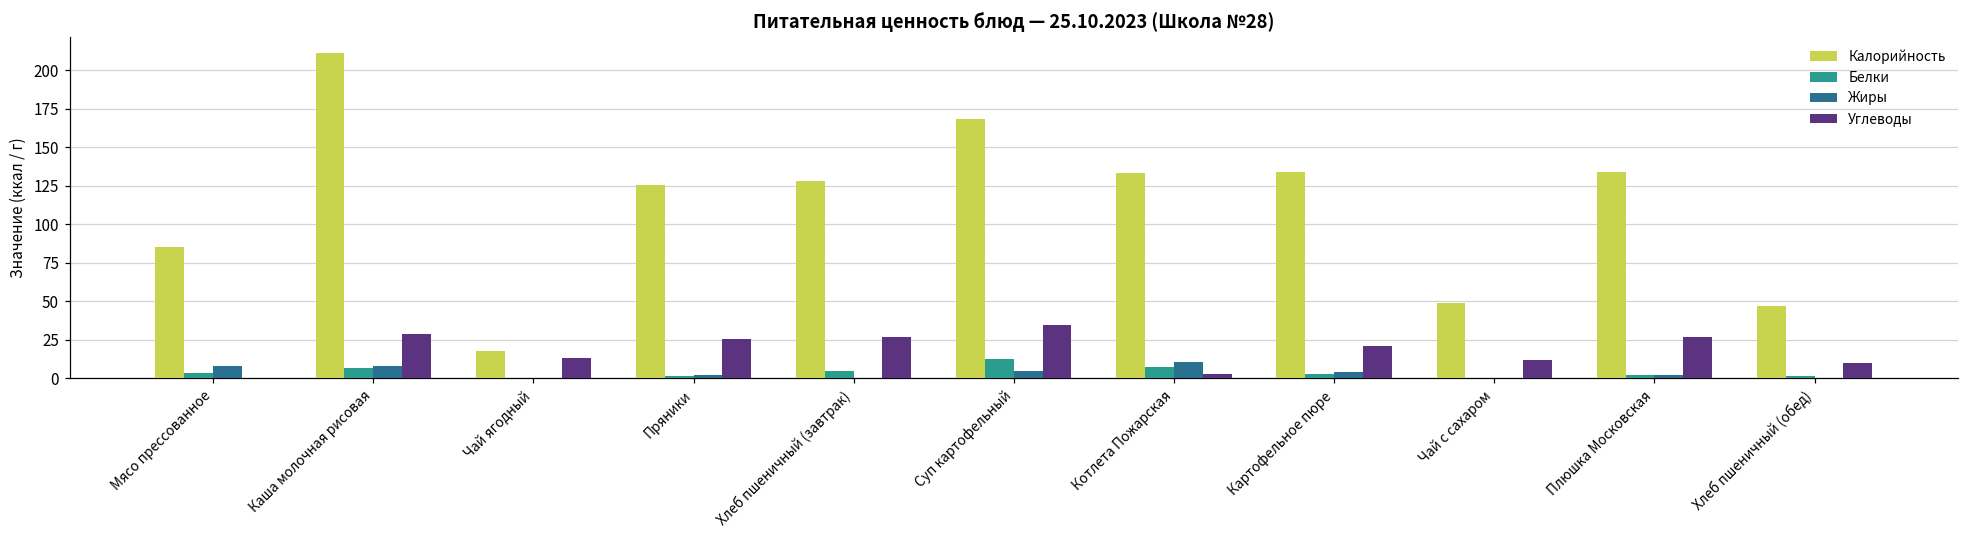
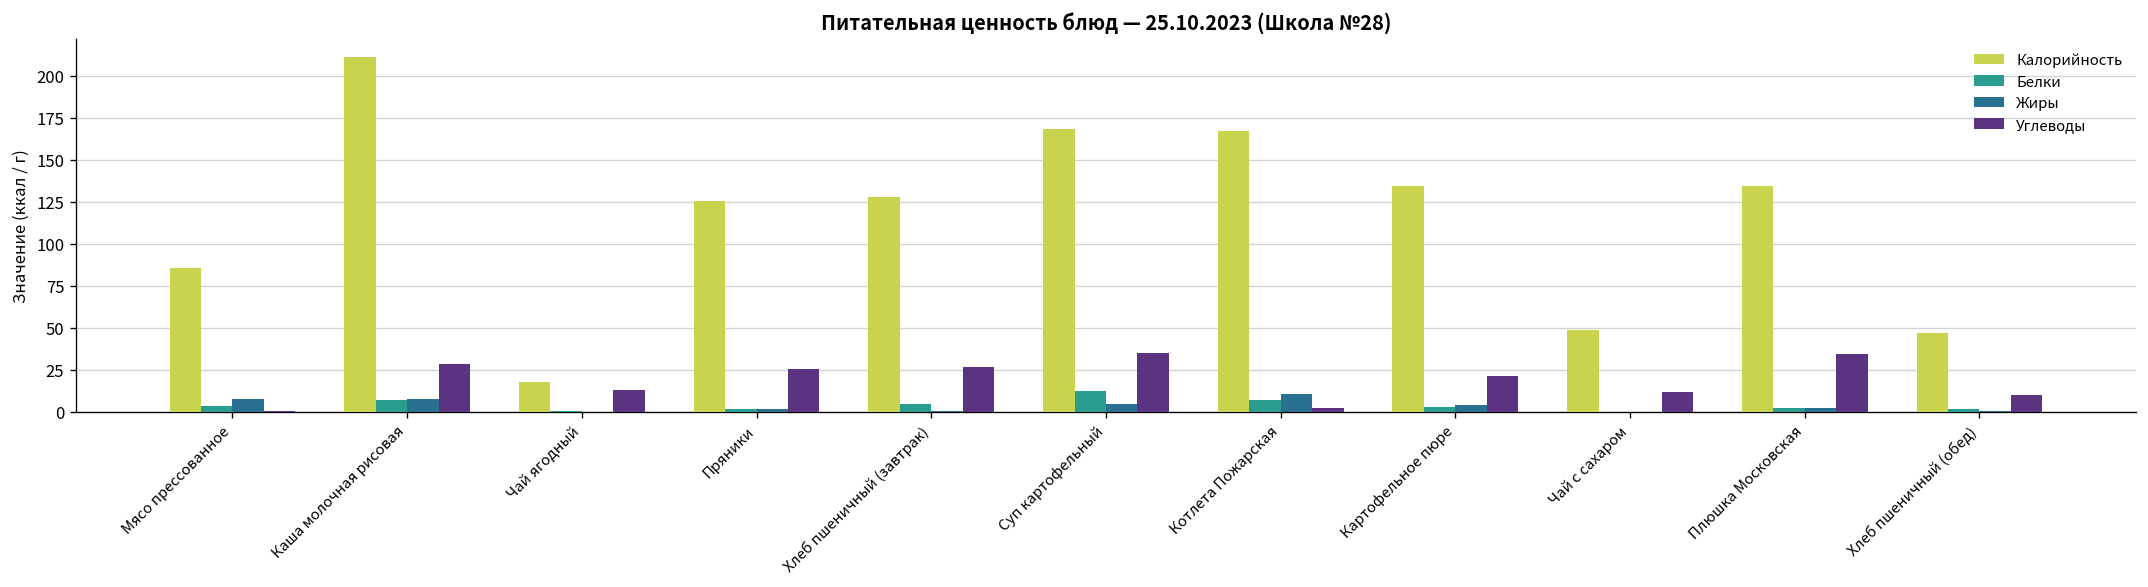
  {
    "Калорийность": {
      "Мясо прессованное": 85,
      "Каша молочная рисовая": 211,
      "Чай ягодный": 17,
      "Пряники": 126,
      "Хлеб пшеничный (завтрак)": 128,
      "Суп картофельный": 169,
-     "Котлета Пожарская": 133,
+     "Котлета Пожарская": 167,
      "Картофельное пюре": 134,
      "Чай с сахаром": 49,
      "Плюшка Московская": 134,
      "Хлеб пшеничный (обед)": 47
    },
    "Углеводы": {
      "Каша молочная рисовая": 29,
      "Чай ягодный": 13,
      "Пряники": 26,
      "Хлеб пшеничный (завтрак)": 27,
      "Суп картофельный": 35,
      "Котлета Пожарская": 3,
      "Картофельное пюре": 21,
      "Чай с сахаром": 12,
-     "Плюшка Московская": 27,
+     "Плюшка Московская": 35,
      "Хлеб пшеничный (обед)": 10
    }
  }
